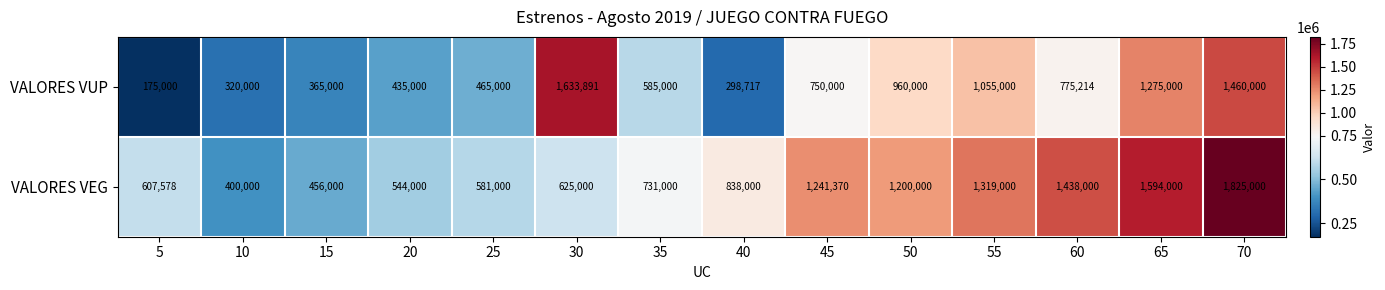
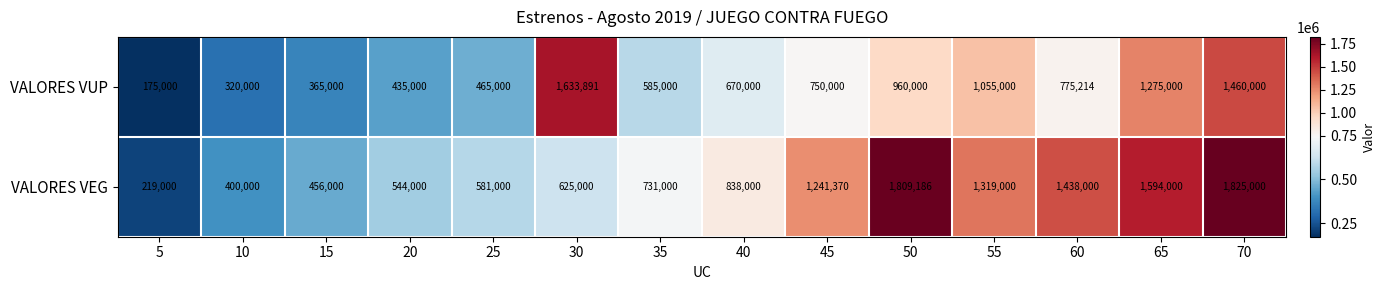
  {
    "VALORES VUP": {
      "5": "175,000",
      "10": "320,000",
      "15": "365,000",
      "20": "435,000",
      "25": "465,000",
      "30": "1,633,891",
      "35": "585,000",
-     "40": "298,717",
+     "40": "670,000",
      "45": "750,000",
      "50": "960,000",
      "55": "1,055,000",
      "60": "775,214",
      "65": "1,275,000",
      "70": "1,460,000"
    },
    "VALORES VEG": {
-     "5": "607,578",
+     "5": "219,000",
      "10": "400,000",
      "15": "456,000",
      "20": "544,000",
      "25": "581,000",
      "30": "625,000",
      "35": "731,000",
      "40": "838,000",
      "45": "1,241,370",
-     "50": "1,200,000",
+     "50": "1,809,186",
      "55": "1,319,000",
      "60": "1,438,000",
      "65": "1,594,000",
      "70": "1,825,000"
    }
  }
